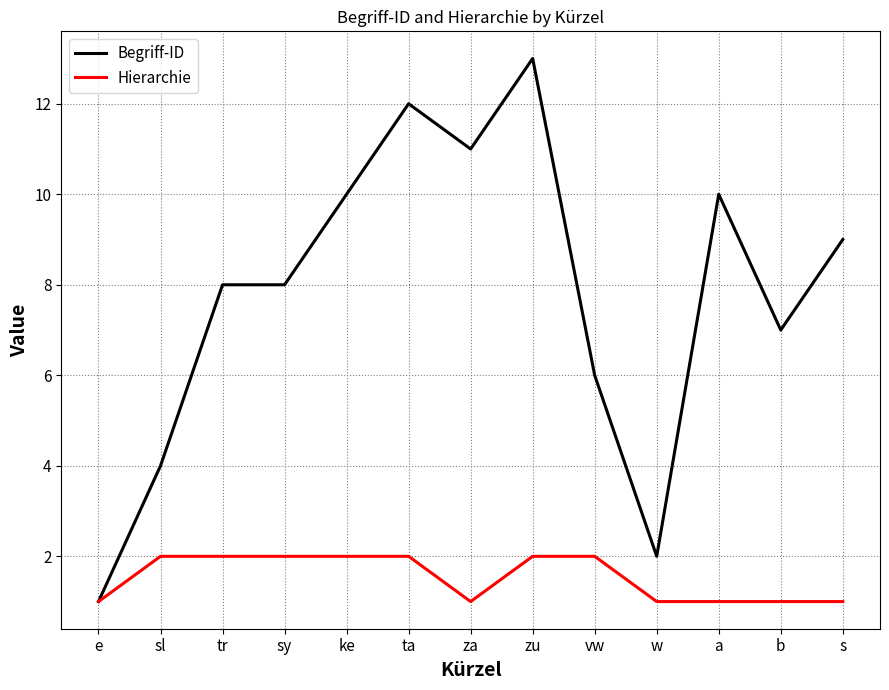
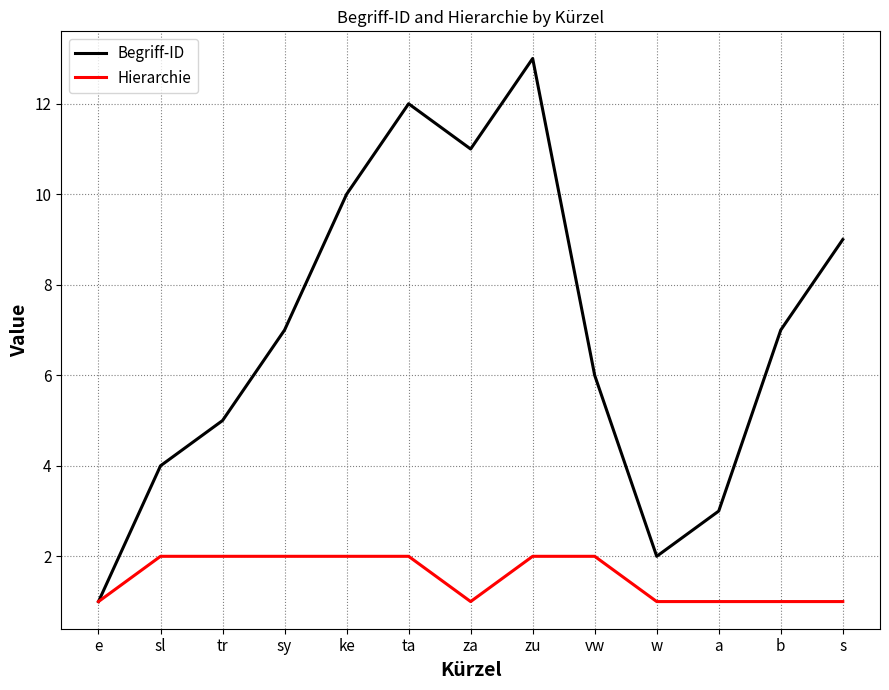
  {
    "Begriff-ID": {
      "sl": 4,
-     "tr": 8,
-     "sy": 8,
+     "tr": 5,
+     "sy": 7,
      "ke": 10,
      "ta": 12,
      "za": 11,
      "zu": 13,
      "vw": 6,
      "w": 2,
-     "a": 10,
+     "a": 3,
      "b": 7,
      "s": 9
    },
    "Hierarchie": {
      "sl": 2,
      "tr": 2,
      "sy": 2,
      "ke": 2,
      "ta": 2,
      "za": 1,
      "zu": 2,
      "vw": 2,
      "w": 1,
      "a": 1,
      "b": 1,
      "s": 1
    }
  }
